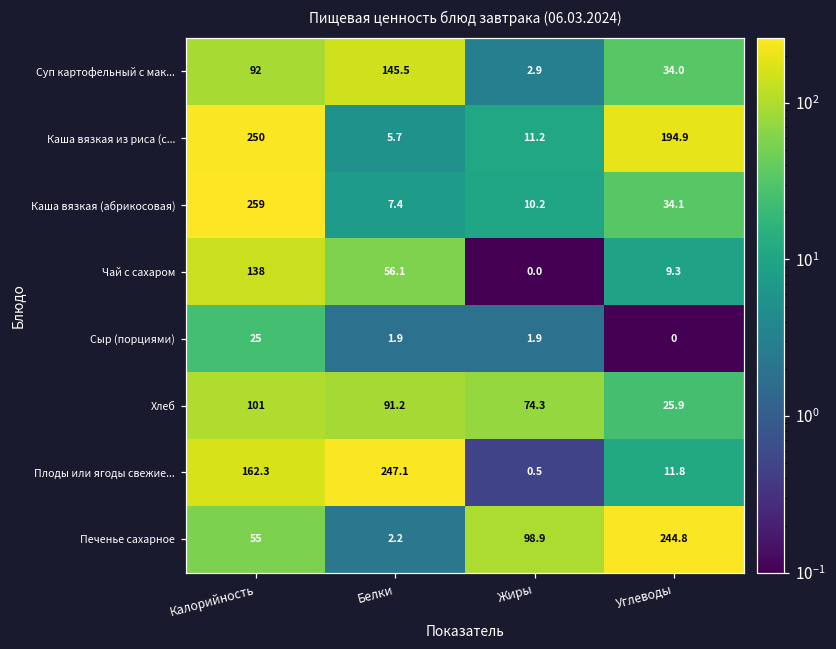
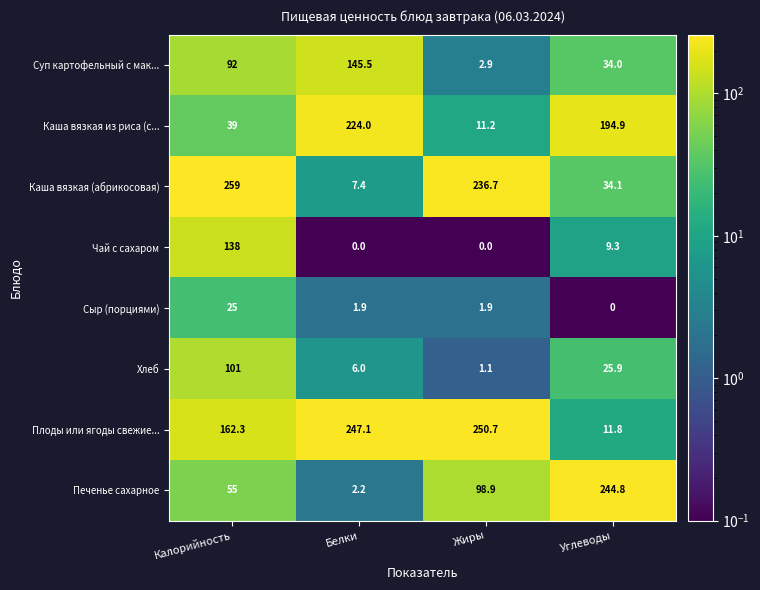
  {
    "Суп картофельный с мак...": {
      "Калорийность": 92,
      "Белки": 145.5,
      "Жиры": 2.9,
      "Углеводы": 34.0
    },
    "Каша вязкая из риса (с...": {
-     "Калорийность": 250,
-     "Белки": 5.7,
+     "Калорийность": 39,
+     "Белки": 224.0,
      "Жиры": 11.2,
      "Углеводы": 194.9
    },
    "Каша вязкая (абрикосовая)": {
      "Калорийность": 259,
      "Белки": 7.4,
-     "Жиры": 10.2,
+     "Жиры": 236.7,
      "Углеводы": 34.1
    },
    "Чай с сахаром": {
      "Калорийность": 138,
-     "Белки": 56.1,
+     "Белки": 0.0,
      "Жиры": 0.0,
      "Углеводы": 9.3
    },
    "Сыр (порциями)": {
      "Калорийность": 25,
      "Белки": 1.9,
      "Жиры": 1.9,
      "Углеводы": 0
    },
    "Хлеб": {
      "Калорийность": 101,
-     "Белки": 91.2,
-     "Жиры": 74.3,
+     "Белки": 6.0,
+     "Жиры": 1.1,
      "Углеводы": 25.9
    },
    "Плоды или ягоды свежие...": {
      "Калорийность": 162.3,
      "Белки": 247.1,
-     "Жиры": 0.5,
+     "Жиры": 250.7,
      "Углеводы": 11.8
    },
    "Печенье сахарное": {
      "Калорийность": 55,
      "Белки": 2.2,
      "Жиры": 98.9,
      "Углеводы": 244.8
    }
  }
